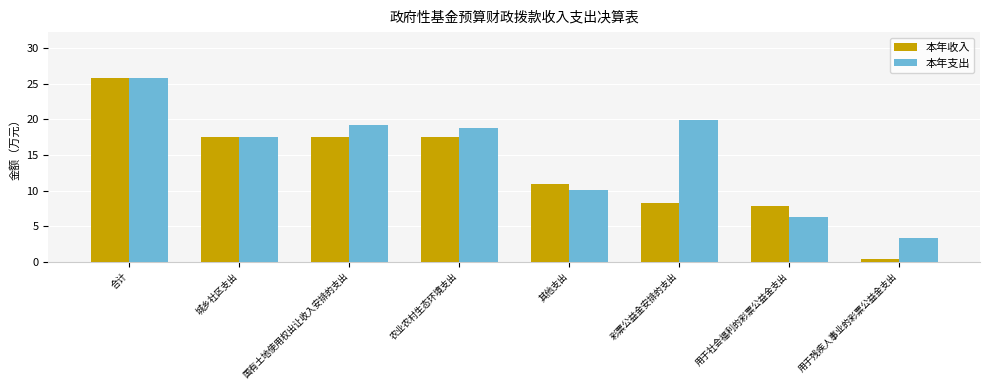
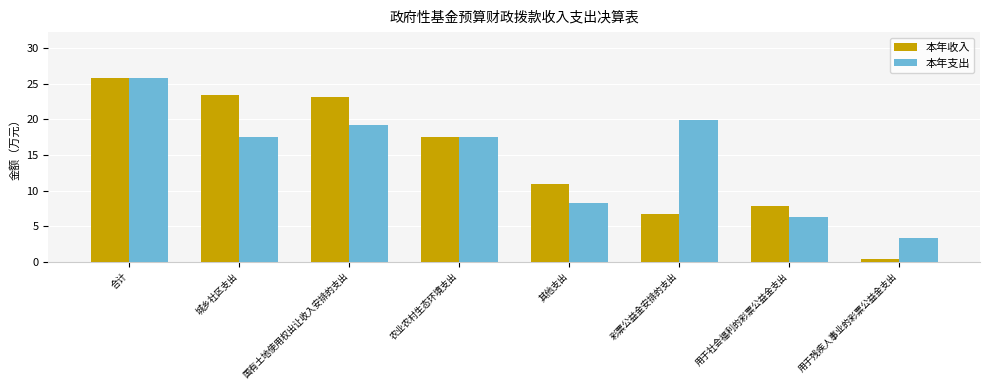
  {
    "本年收入": {
      "合计": 26,
-     "城乡社区支出": 17,
-     "国有土地使用权出让收入安排的支出": 17,
+     "城乡社区支出": 23,
+     "国有土地使用权出让收入安排的支出": 23,
      "农业农村生态环境支出": 17,
      "其他支出": 11,
-     "彩票公益金安排的支出": 8,
+     "彩票公益金安排的支出": 7,
      "用于社会福利的彩票公益金支出": 8,
      "用于残疾人事业的彩票公益金支出": 0
    },
    "本年支出": {
      "合计": 26,
      "城乡社区支出": 17,
      "国有土地使用权出让收入安排的支出": 19,
-     "农业农村生态环境支出": 19,
-     "其他支出": 10,
+     "农业农村生态环境支出": 17,
+     "其他支出": 8,
      "彩票公益金安排的支出": 20,
      "用于社会福利的彩票公益金支出": 6,
      "用于残疾人事业的彩票公益金支出": 3
    }
  }
